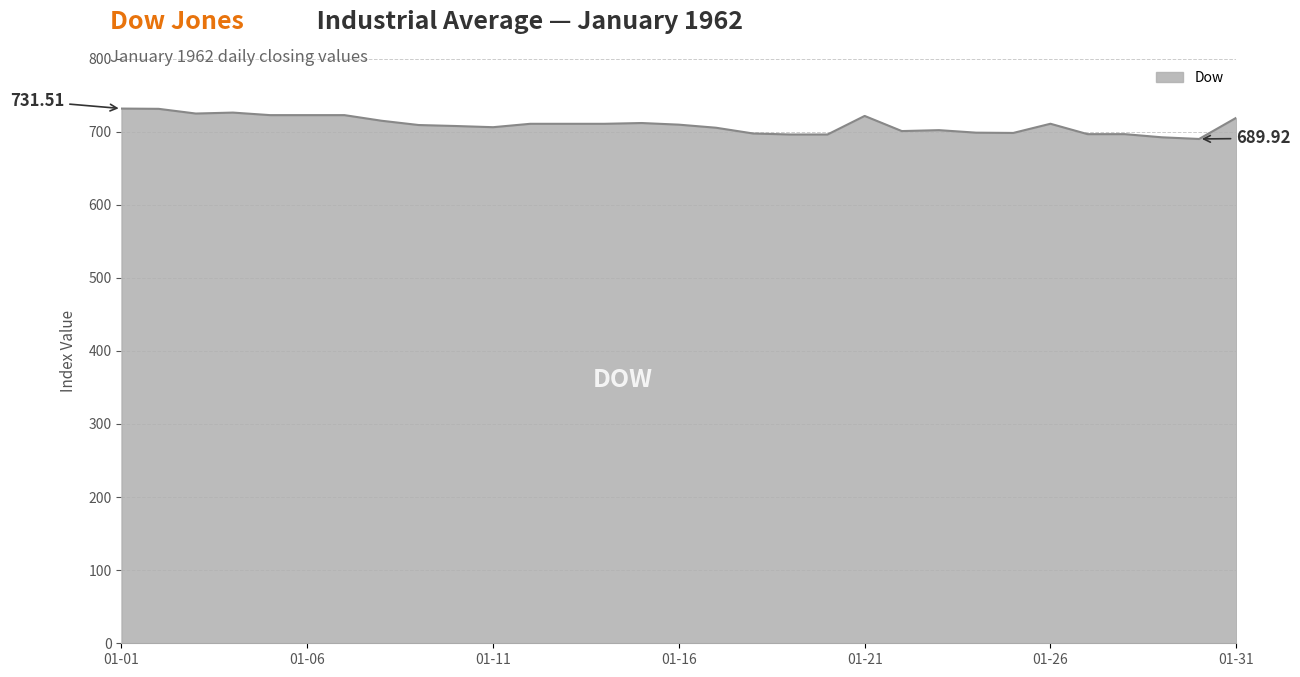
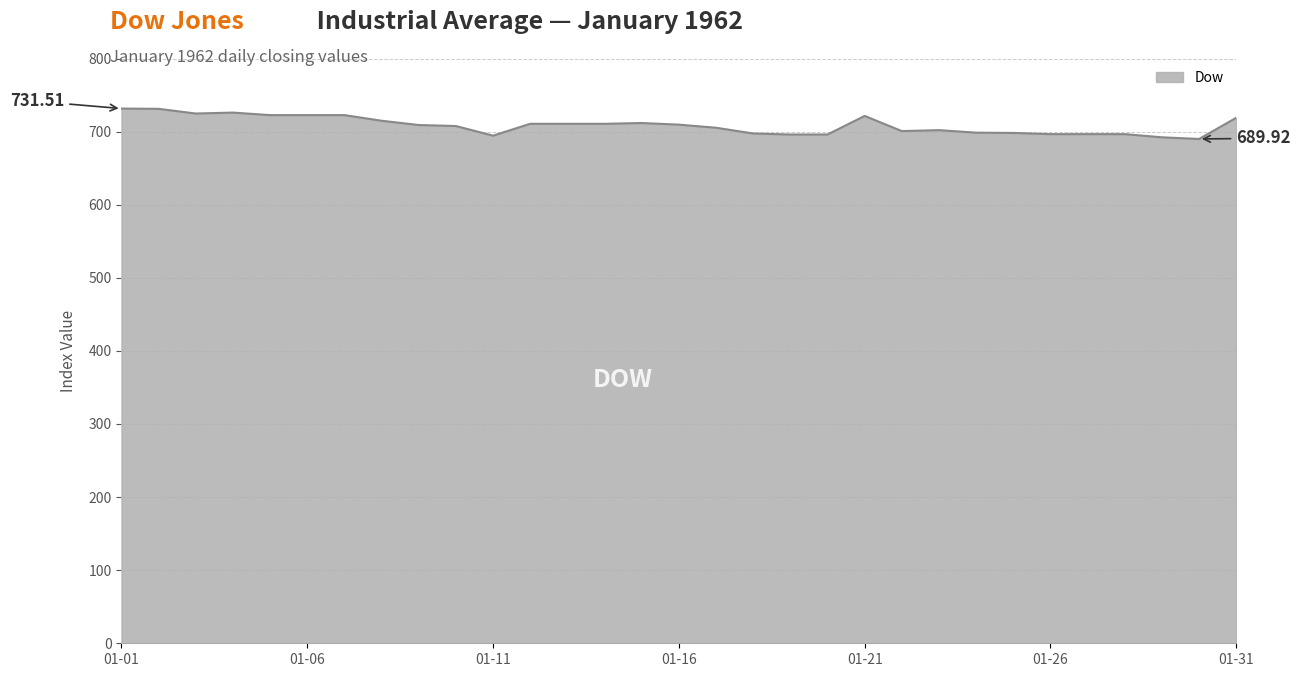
  {
    "01-06": 720,
-   "01-11": 710,
+   "01-11": 690,
    "01-16": 710,
    "01-21": 720,
-   "01-26": 710,
+   "01-26": 700,
    "01-31": 720
  }
